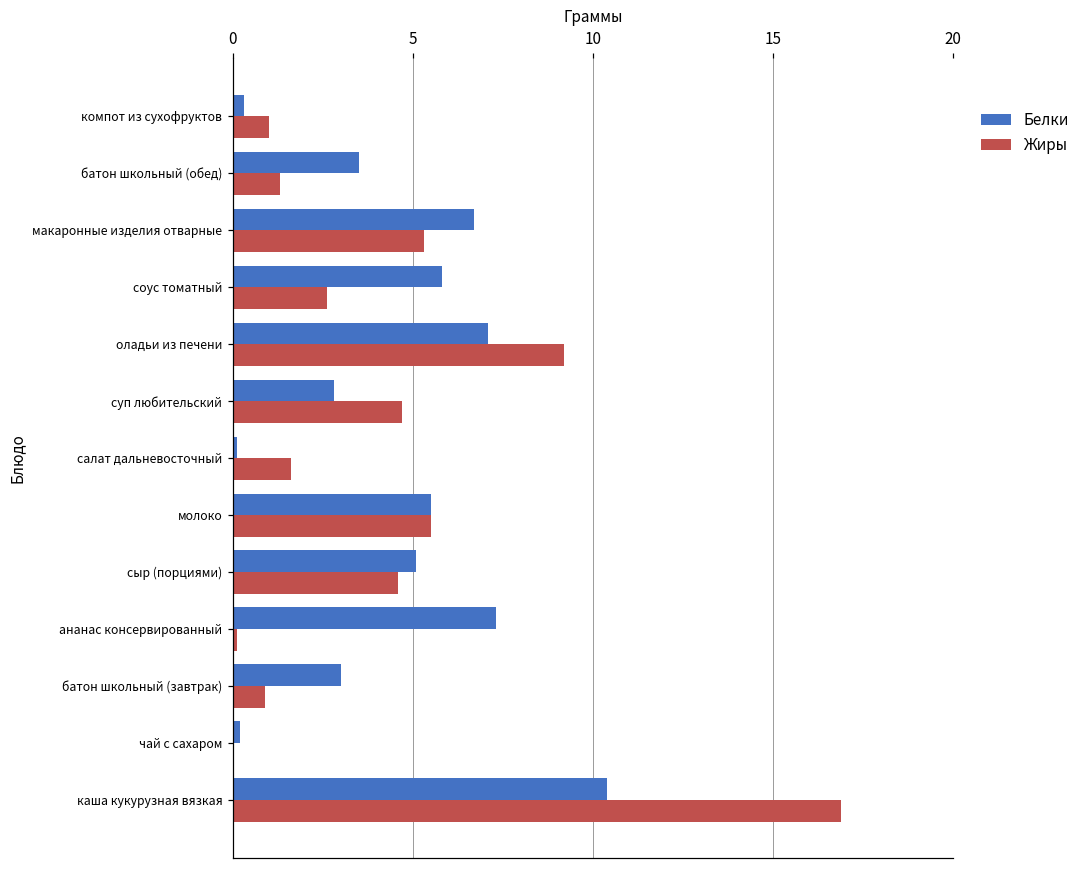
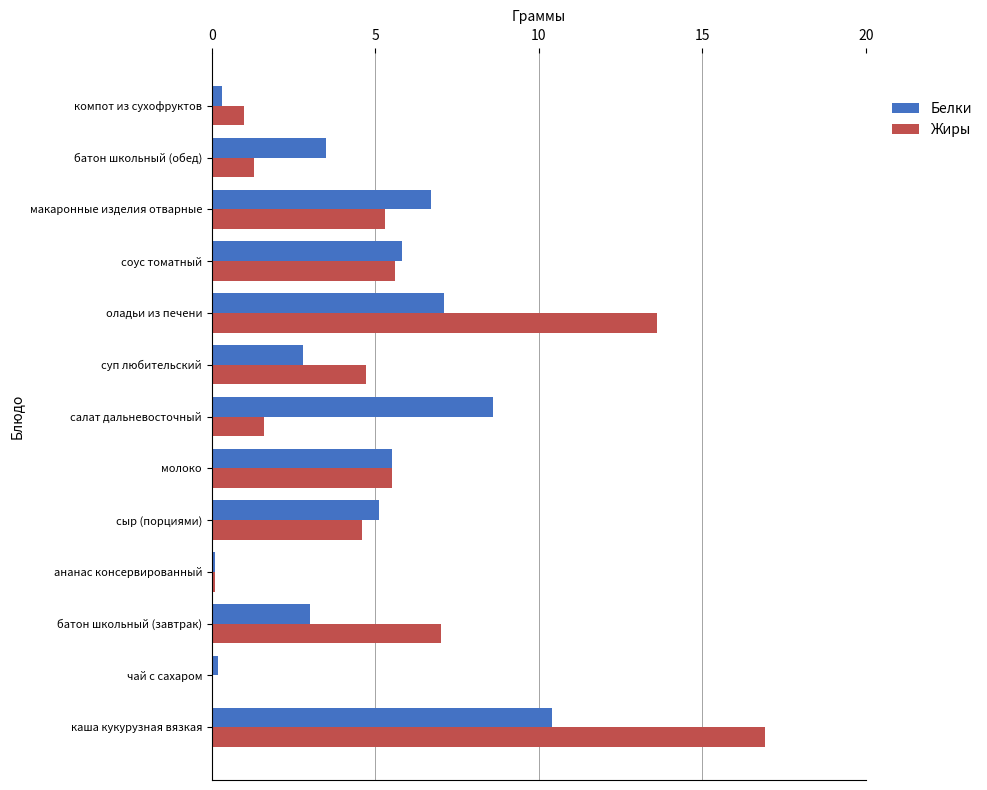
  {
    "Белки": {
      "компот из сухофруктов": 0.3,
      "батон школьный (обед)": 3.5,
      "макаронные изделия отварные": 6.7,
      "соус томатный": 5.8,
      "оладьи из печени": 7.1,
      "суп любительский": 2.8,
-     "салат дальневосточный": 0.1,
+     "салат дальневосточный": 8.6,
      "молоко": 5.5,
      "сыр (порциями)": 5.1,
-     "ананас консервированный": 7.3,
+     "ананас консервированный": 0.1,
      "батон школьный (завтрак)": 3.0,
      "чай с сахаром": 0.2,
      "каша кукурузная вязкая": 10.4
    },
    "Жиры": {
      "компот из сухофруктов": 1.0,
      "батон школьный (обед)": 1.3,
      "макаронные изделия отварные": 5.3,
-     "соус томатный": 2.6,
-     "оладьи из печени": 9.2,
+     "соус томатный": 5.6,
+     "оладьи из печени": 13.6,
      "суп любительский": 4.7,
      "салат дальневосточный": 1.6,
      "молоко": 5.5,
      "сыр (порциями)": 4.6,
      "ананас консервированный": 0.1,
-     "батон школьный (завтрак)": 0.9,
+     "батон школьный (завтрак)": 7.0,
      "чай с сахаром": 0.0,
      "каша кукурузная вязкая": 16.9
    }
  }
